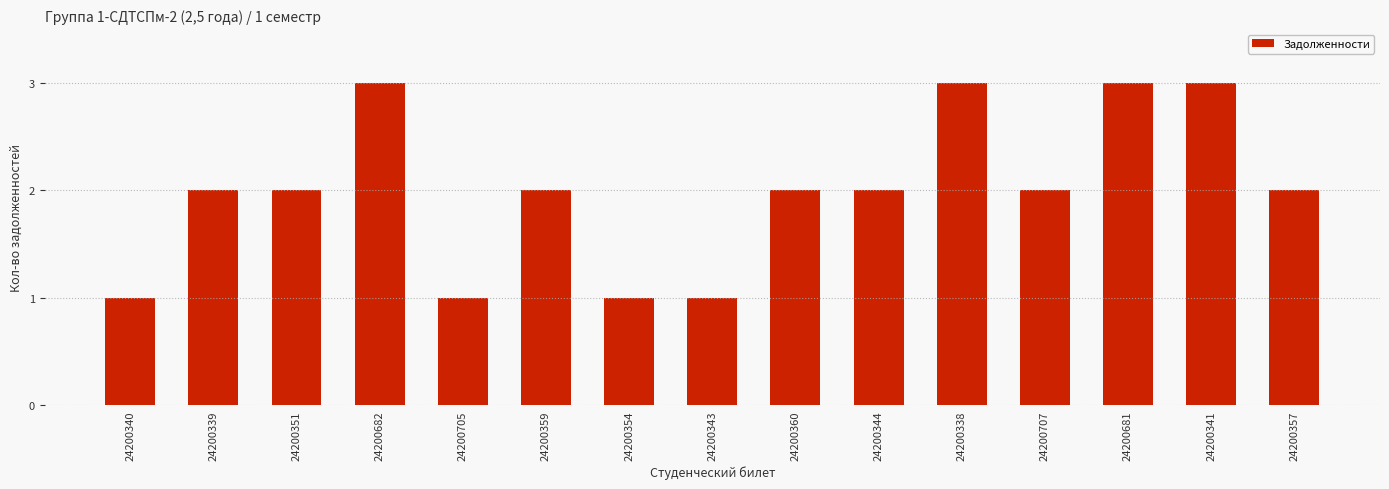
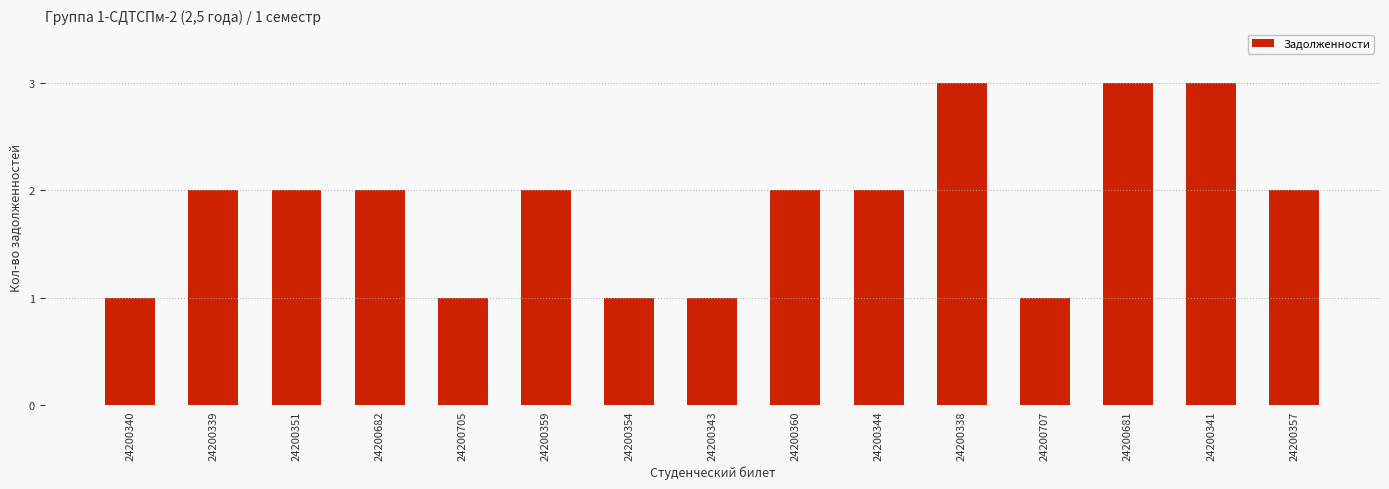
  {
    "24200340": 1,
    "24200339": 2,
    "24200351": 2,
-   "24200682": 3,
+   "24200682": 2,
    "24200705": 1,
    "24200359": 2,
    "24200354": 1,
    "24200343": 1,
    "24200360": 2,
    "24200344": 2,
    "24200338": 3,
-   "24200707": 2,
+   "24200707": 1,
    "24200681": 3,
    "24200341": 3,
    "24200357": 2
  }
